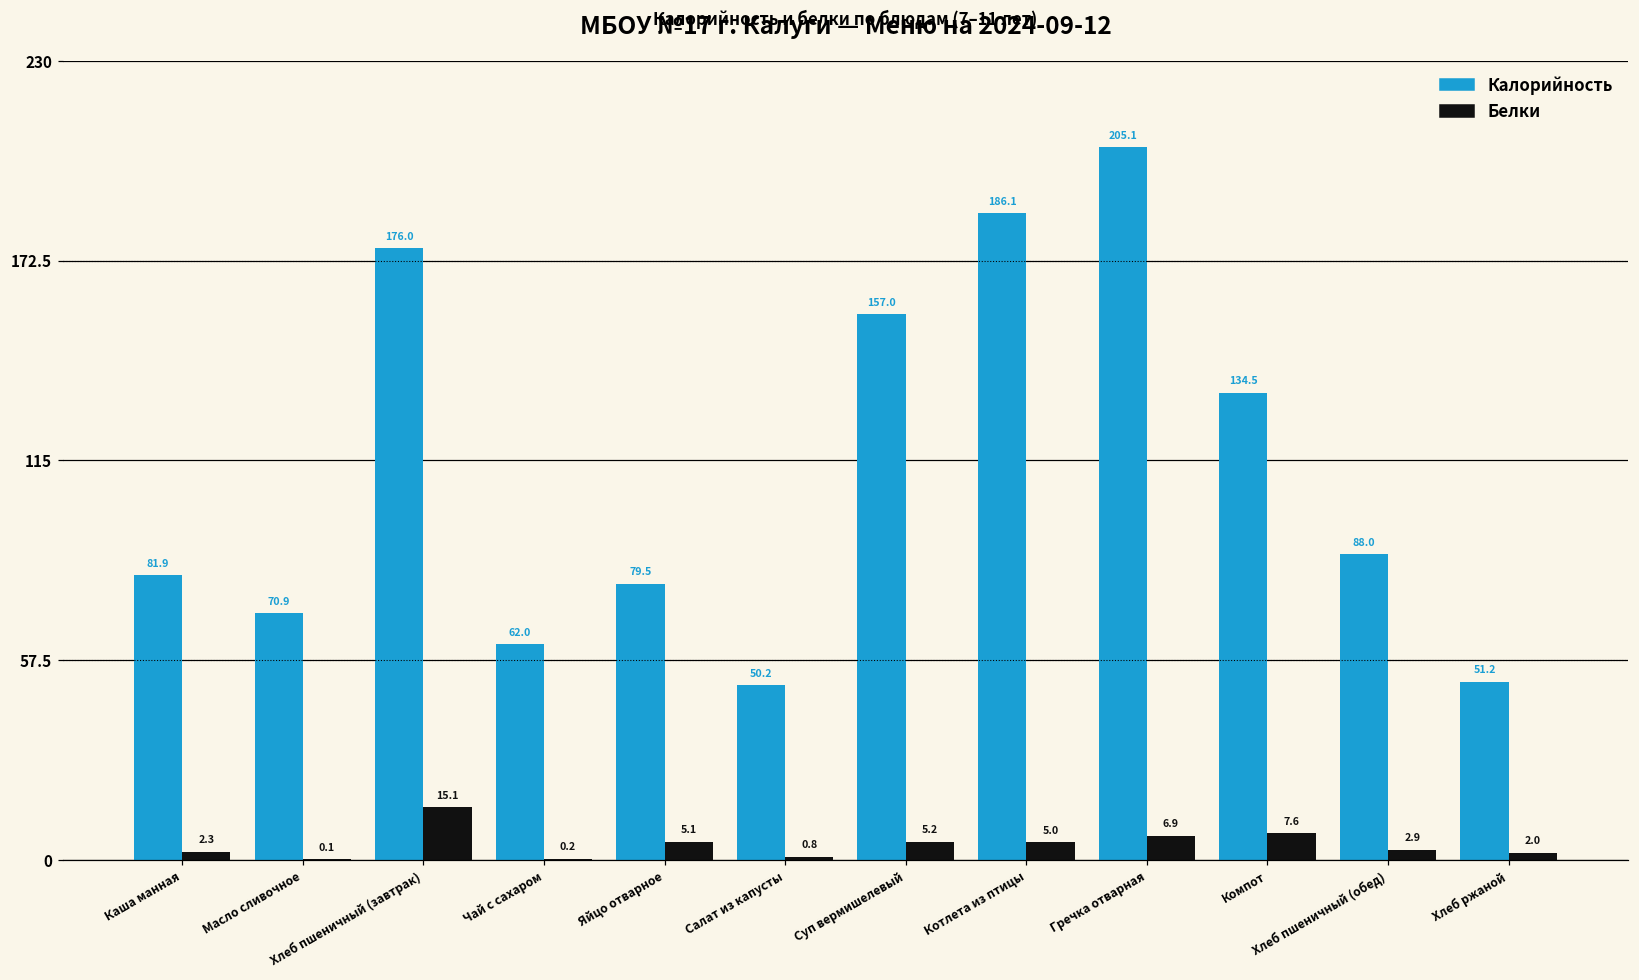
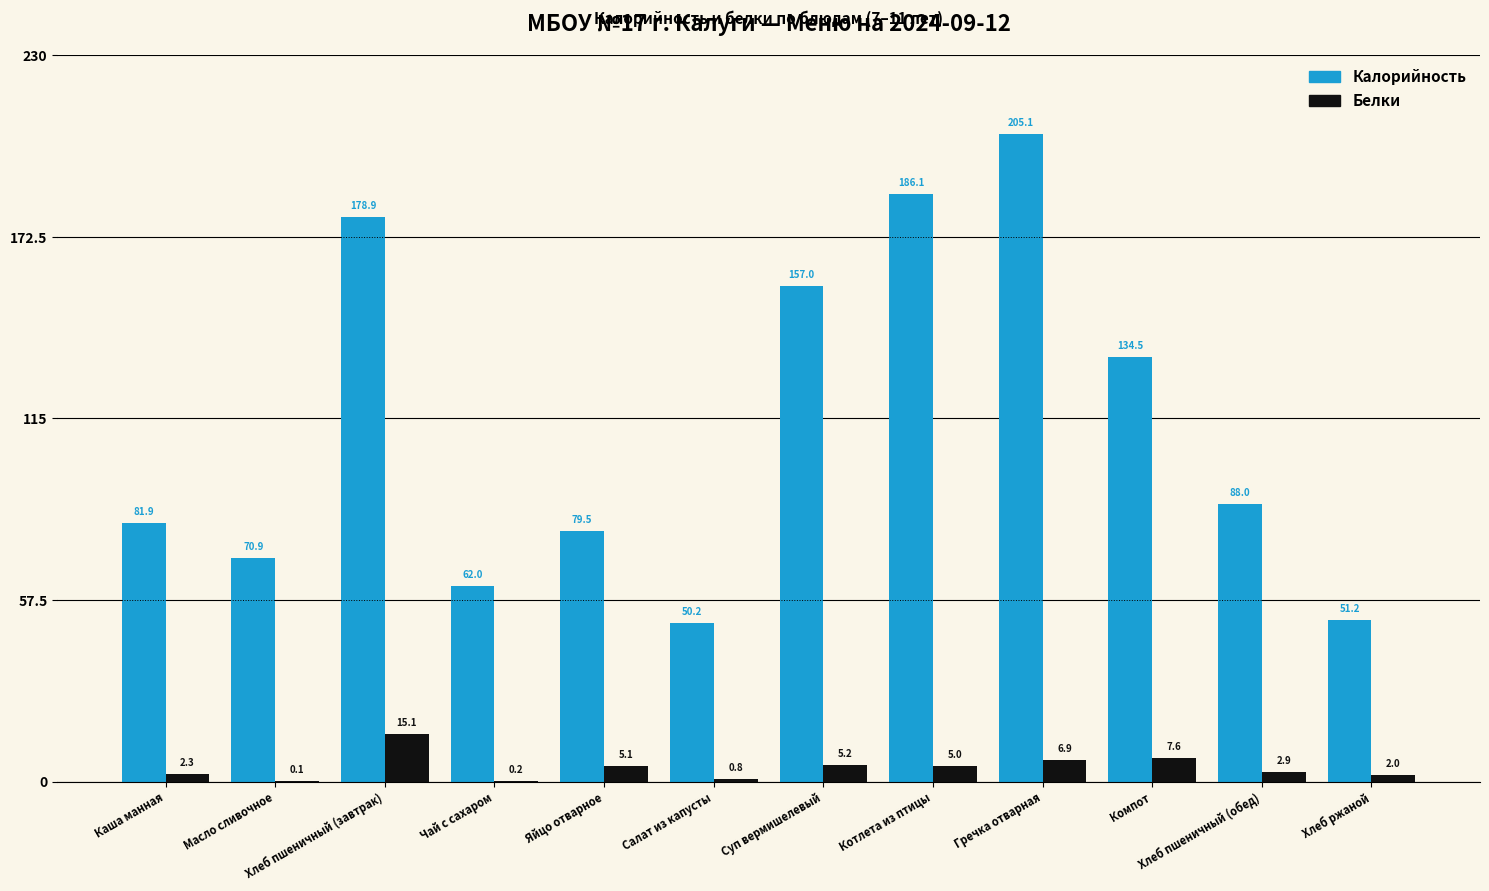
  {
    "Калорийность": {
      "Каша манная": 81.9,
      "Масло сливочное": 70.9,
-     "Хлеб пшеничный (завтрак)": 176.0,
+     "Хлеб пшеничный (завтрак)": 178.9,
      "Чай с сахаром": 62.0,
      "Яйцо отварное": 79.5,
      "Салат из капусты": 50.2,
      "Суп вермишелевый": 157.0,
      "Котлета из птицы": 186.1,
      "Гречка отварная": 205.1,
      "Компот": 134.5,
      "Хлеб пшеничный (обед)": 88.0,
      "Хлеб ржаной": 51.2
    },
    "Белки": {
      "Каша манная": 2.3,
      "Масло сливочное": 0.1,
      "Хлеб пшеничный (завтрак)": 15.1,
      "Чай с сахаром": 0.2,
      "Яйцо отварное": 5.1,
      "Салат из капусты": 0.8,
      "Суп вермишелевый": 5.2,
      "Котлета из птицы": 5.0,
      "Гречка отварная": 6.9,
      "Компот": 7.6,
      "Хлеб пшеничный (обед)": 2.9,
      "Хлеб ржаной": 2.0
    }
  }
